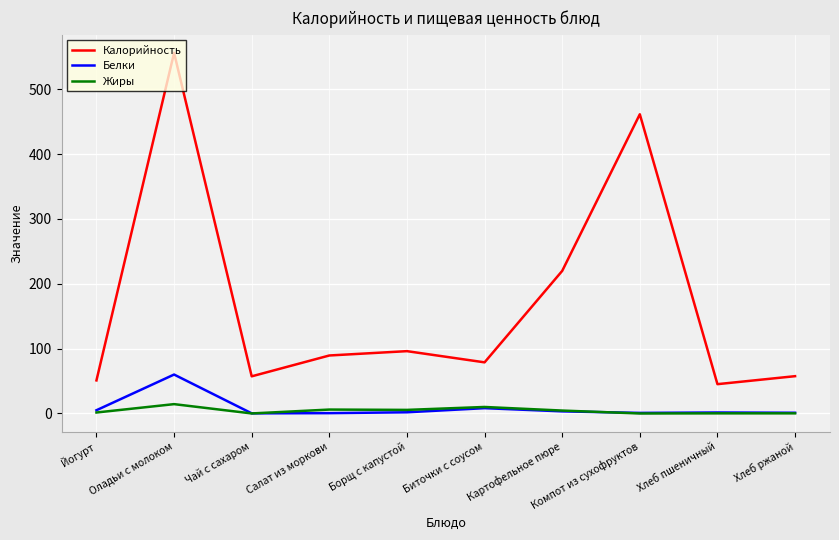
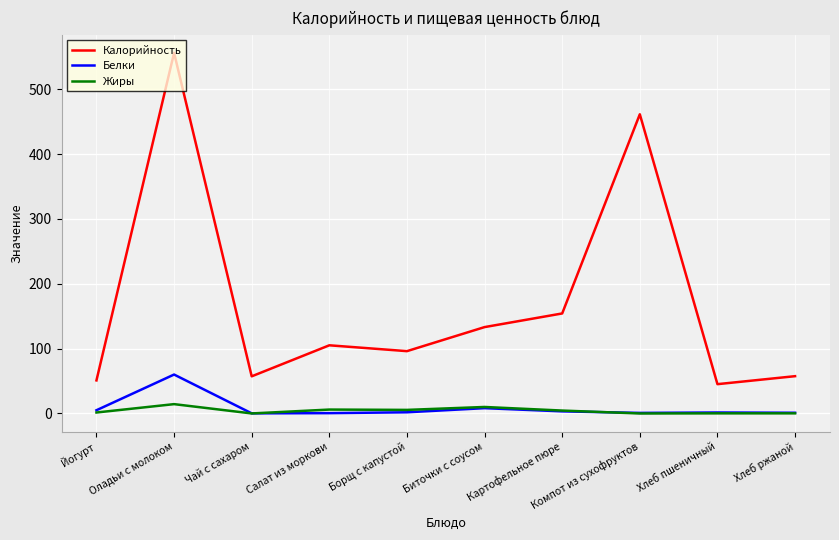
  {
    "Калорийность": {
      "Йогурт": 50,
      "Чай с сахаром": 60,
-     "Салат из моркови": 90,
+     "Салат из моркови": 110,
      "Борщ с капустой": 100,
-     "Биточки с соусом": 80,
-     "Картофельное пюре": 220,
+     "Биточки с соусом": 130,
+     "Картофельное пюре": 150,
      "Компот из сухофруктов": 460,
      "Хлеб пшеничный": 50,
      "Хлеб ржаной": 60
    },
    "Белки": {
      "Оладьи с молоком": 60,
      "Салат из моркови": 0
    },
    "Жиры": {
      "Оладьи с молоком": 10,
      "Салат из моркови": 10
    }
  }
